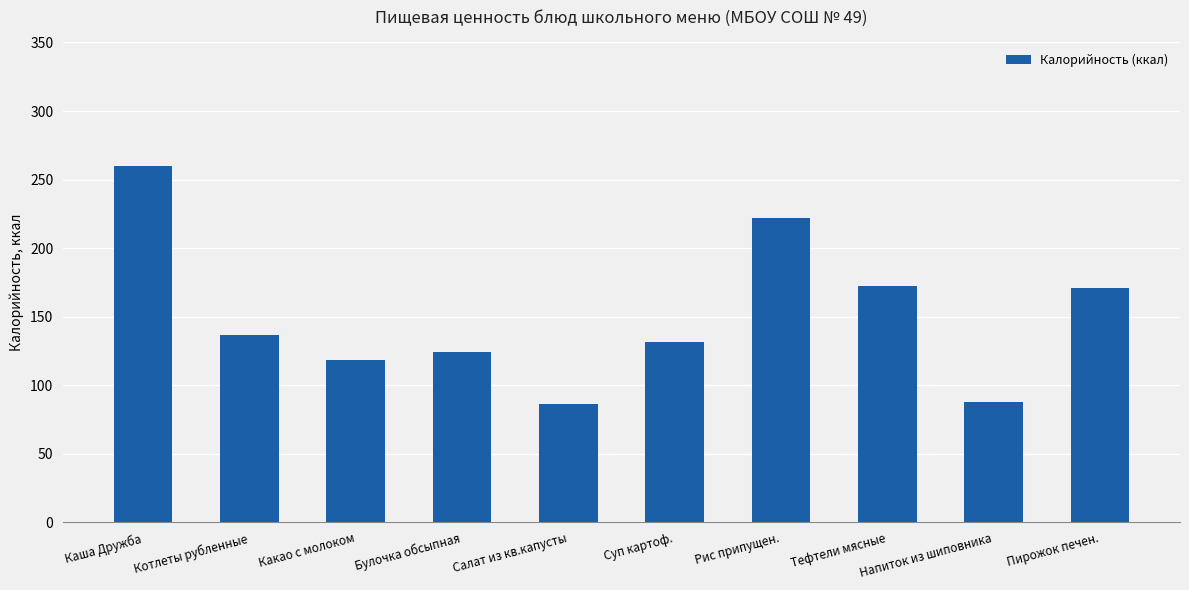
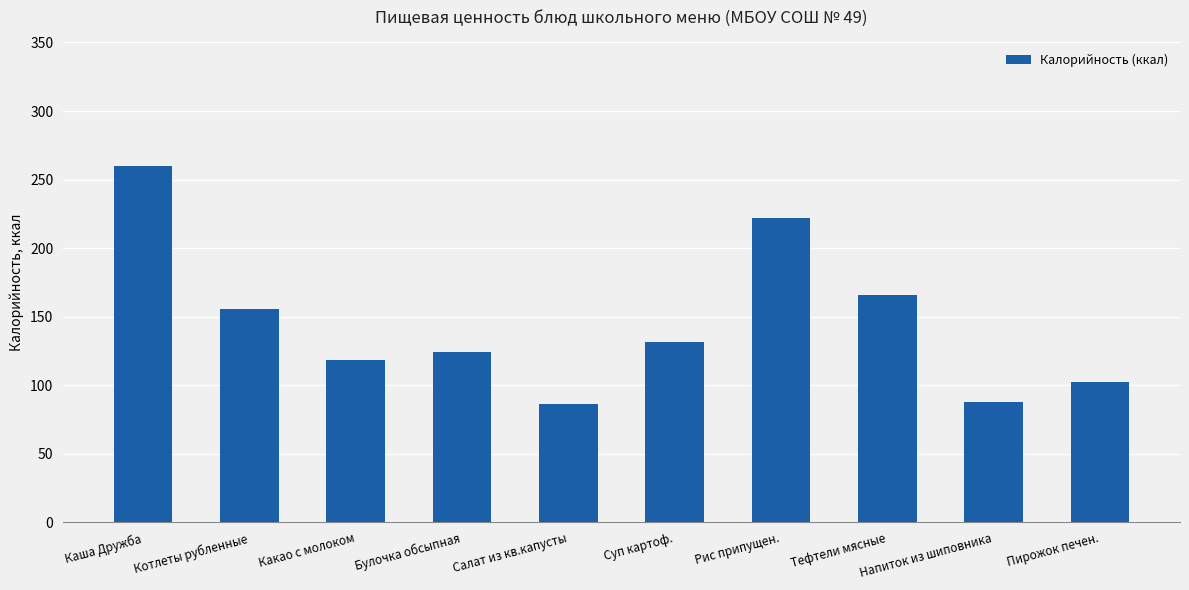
  {
    "Каша Дружба": 260,
-   "Котлеты рубленные": 137,
+   "Котлеты рубленные": 156,
    "Какао с молоком": 119,
    "Булочка обсыпная": 124,
    "Салат из кв.капусты": 86,
    "Суп картоф.": 132,
    "Рис припущен.": 222,
-   "Тефтели мясные": 172,
+   "Тефтели мясные": 166,
    "Напиток из шиповника": 88,
-   "Пирожок печен.": 171
+   "Пирожок печен.": 103
  }
